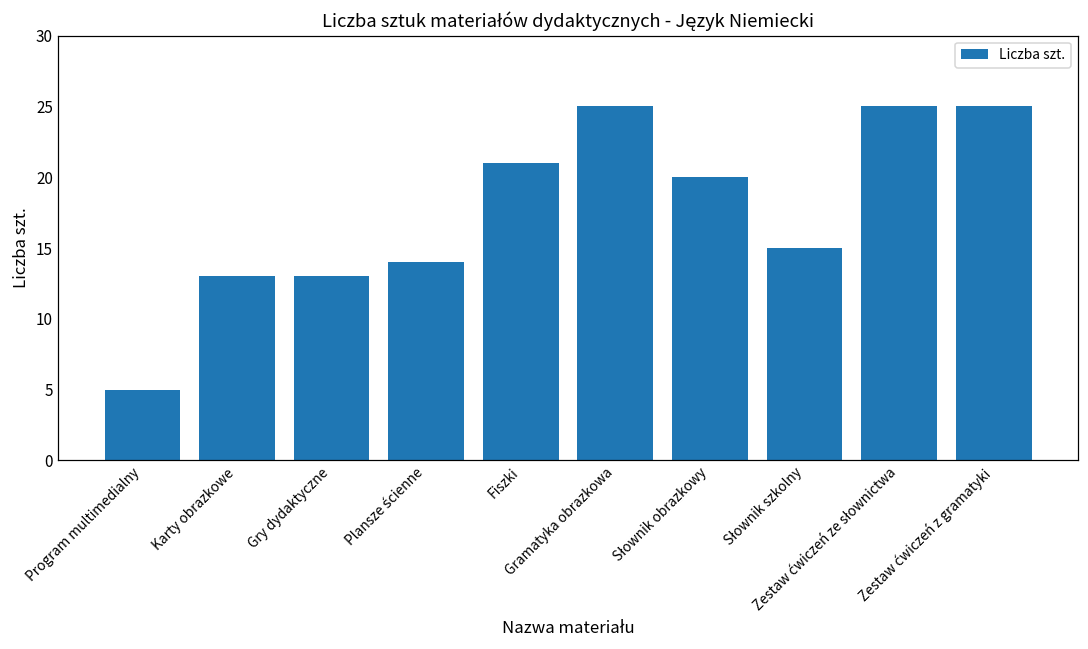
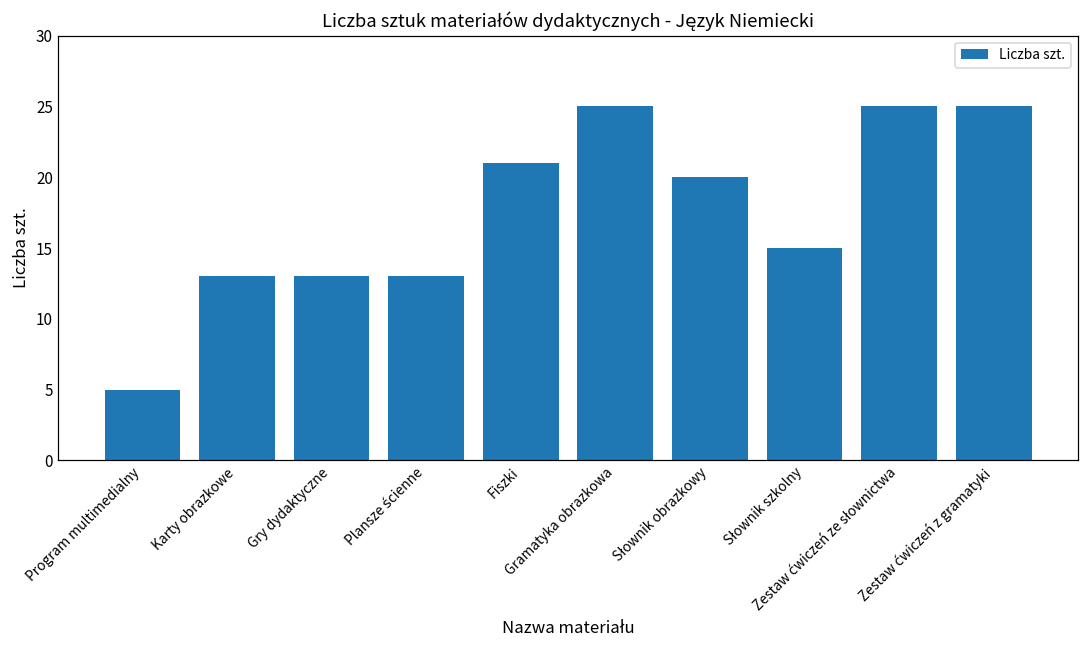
  {
    "Program multimedialny": 5,
    "Karty obrazkowe": 13,
    "Gry dydaktyczne": 13,
-   "Plansze ścienne": 14,
+   "Plansze ścienne": 13,
    "Fiszki": 21,
    "Gramatyka obrazkowa": 25,
    "Słownik obrazkowy": 20,
    "Słownik szkolny": 15,
    "Zestaw ćwiczeń ze słownictwa": 25,
    "Zestaw ćwiczeń z gramatyki": 25
  }
